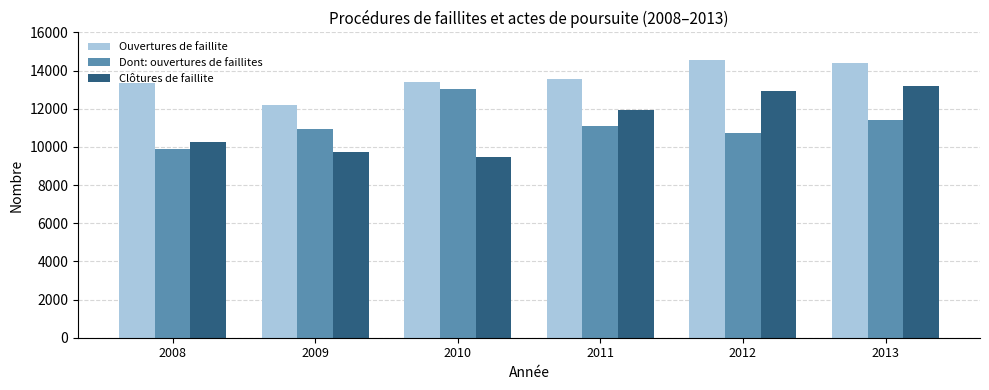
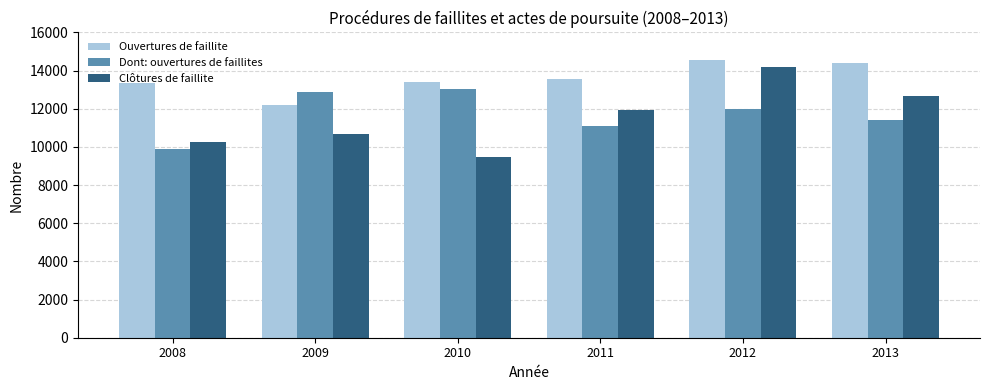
  {
    "Ouvertures de faillite": {
      "2008": 13400,
      "2009": 12200,
      "2010": 13400,
      "2011": 13600,
      "2012": 14600,
      "2013": 14400
    },
    "Dont: ouvertures de faillites": {
      "2008": 9900,
-     "2009": 10900,
+     "2009": 12900,
      "2010": 13100,
      "2011": 11100,
-     "2012": 10700,
+     "2012": 12000,
      "2013": 11400
    },
    "Clôtures de faillite": {
      "2008": 10300,
-     "2009": 9700,
+     "2009": 10700,
      "2010": 9500,
      "2011": 11900,
-     "2012": 13000,
-     "2013": 13200
+     "2012": 14200,
+     "2013": 12700
    }
  }
